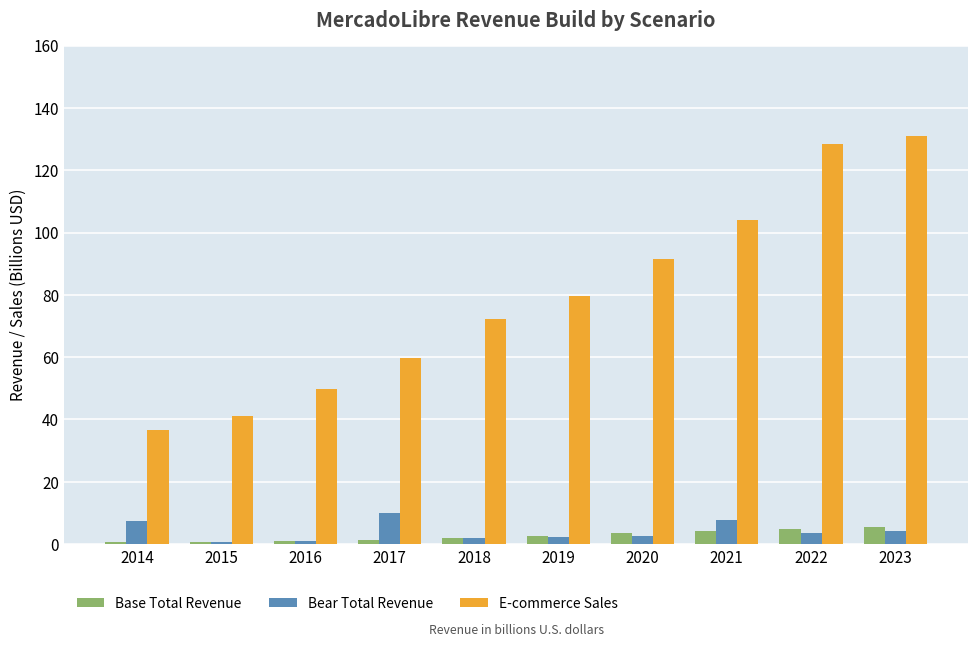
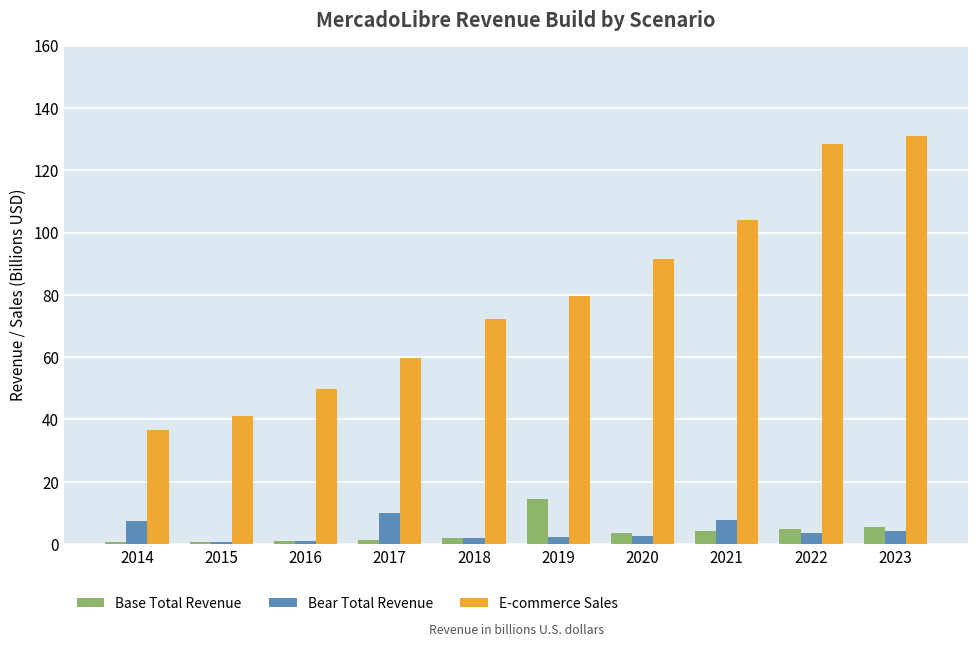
  {
    "Base Total Revenue": {
      "2017": 1,
      "2018": 2,
-     "2019": 3,
+     "2019": 14,
      "2020": 3,
      "2021": 4,
      "2022": 5,
      "2023": 6
    },
    "Bear Total Revenue": {
      "2014": 7,
      "2017": 10,
      "2018": 2,
      "2019": 2,
      "2020": 3,
      "2021": 8,
      "2022": 4,
      "2023": 4
    },
    "E-commerce Sales": {
      "2014": 37,
      "2015": 41,
      "2016": 50,
      "2017": 60,
      "2018": 72,
      "2019": 80,
      "2020": 91,
      "2021": 104,
      "2022": 128,
      "2023": 131
    }
  }
